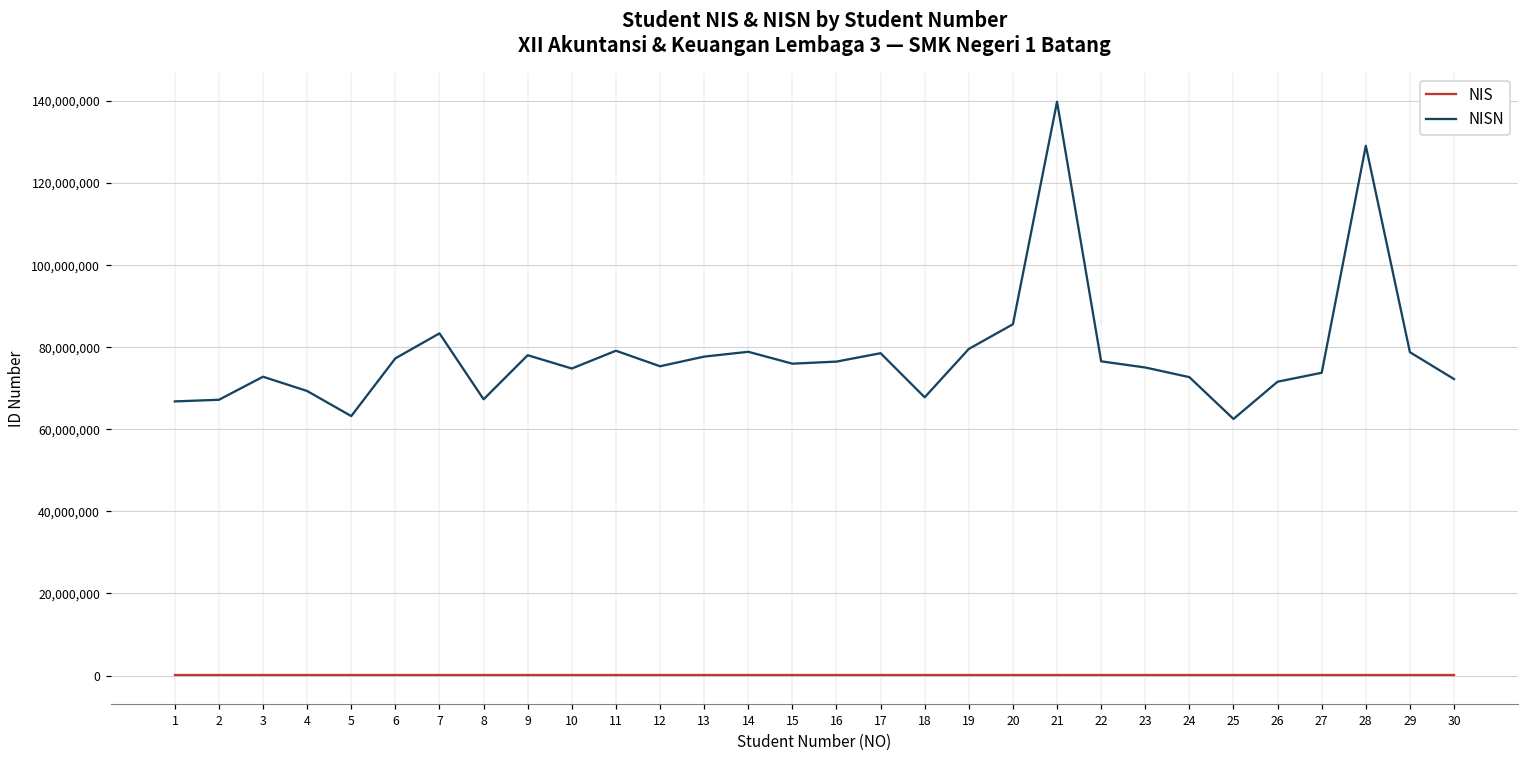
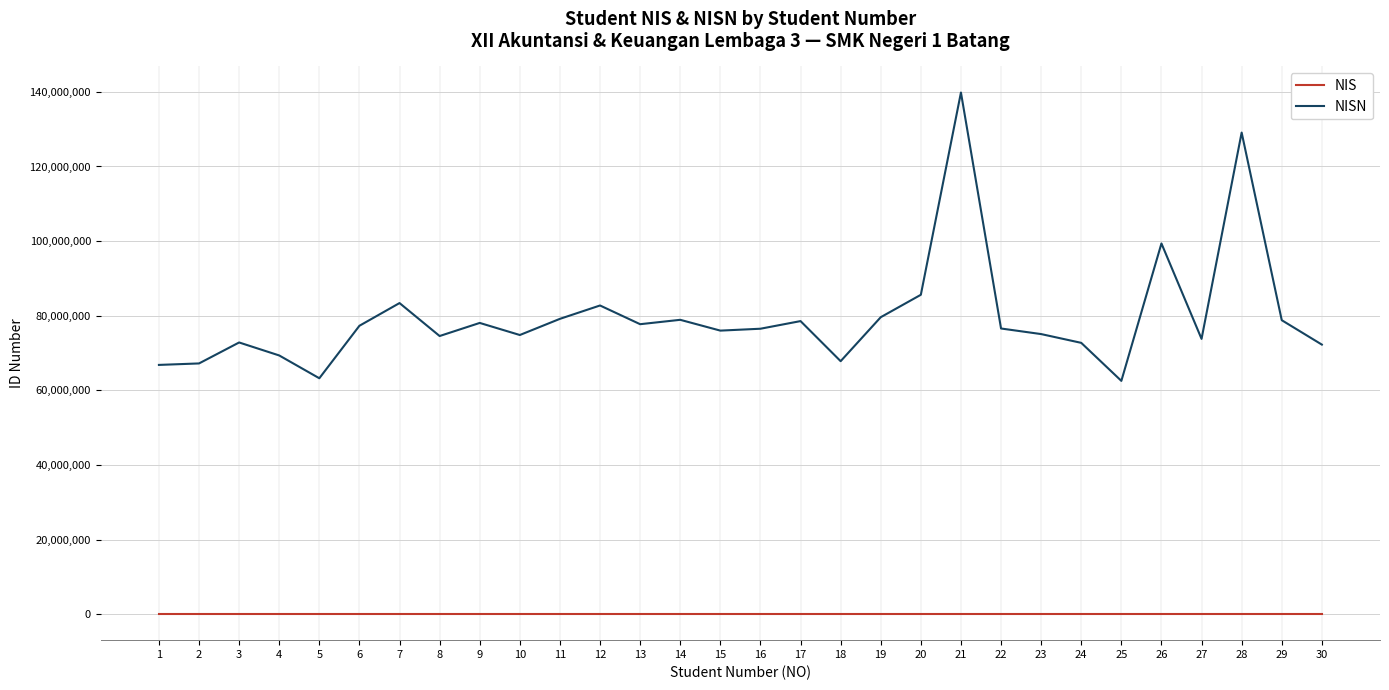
  {
    "NIS": {
      "1": "0",
      "2": "0",
      "3": "0",
      "4": "0",
      "5": "0",
      "6": "0",
      "7": "0",
      "8": "0",
      "9": "0",
      "10": "0",
      "11": "0",
      "12": "0",
      "13": "0",
      "14": "0",
      "15": "0",
      "16": "0",
      "17": "0",
      "18": "0",
      "19": "0",
      "20": "0",
      "21": "0",
      "22": "0",
      "23": "0",
      "24": "0",
      "25": "0",
      "26": "0",
      "27": "0",
      "28": "0",
      "29": "0",
      "30": "0"
    },
    "NISN": {
      "1": "67,000,000",
      "2": "67,000,000",
      "3": "73,000,000",
      "4": "69,000,000",
      "5": "63,000,000",
      "6": "77,000,000",
      "7": "83,000,000",
-     "8": "67,000,000",
+     "8": "75,000,000",
      "9": "78,000,000",
      "10": "75,000,000",
      "11": "79,000,000",
-     "12": "75,000,000",
+     "12": "83,000,000",
      "13": "78,000,000",
      "14": "79,000,000",
      "15": "76,000,000",
      "16": "77,000,000",
      "17": "79,000,000",
      "18": "68,000,000",
      "19": "80,000,000",
      "20": "86,000,000",
      "21": "140,000,000",
      "22": "77,000,000",
      "23": "75,000,000",
      "24": "73,000,000",
      "25": "63,000,000",
-     "26": "72,000,000",
+     "26": "99,000,000",
      "27": "74,000,000",
      "28": "129,000,000",
      "29": "79,000,000",
      "30": "72,000,000"
    }
  }
